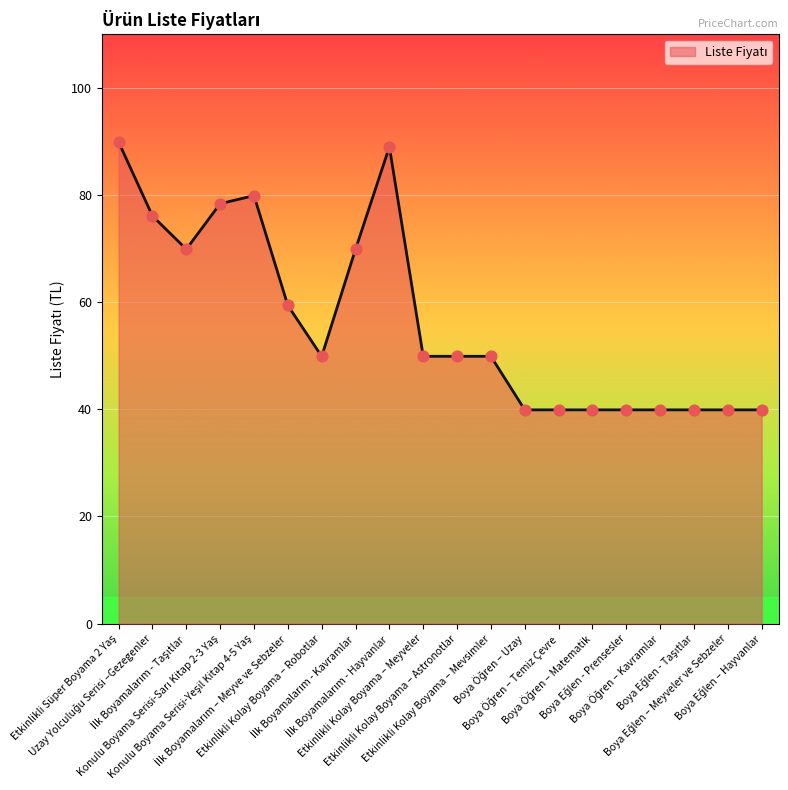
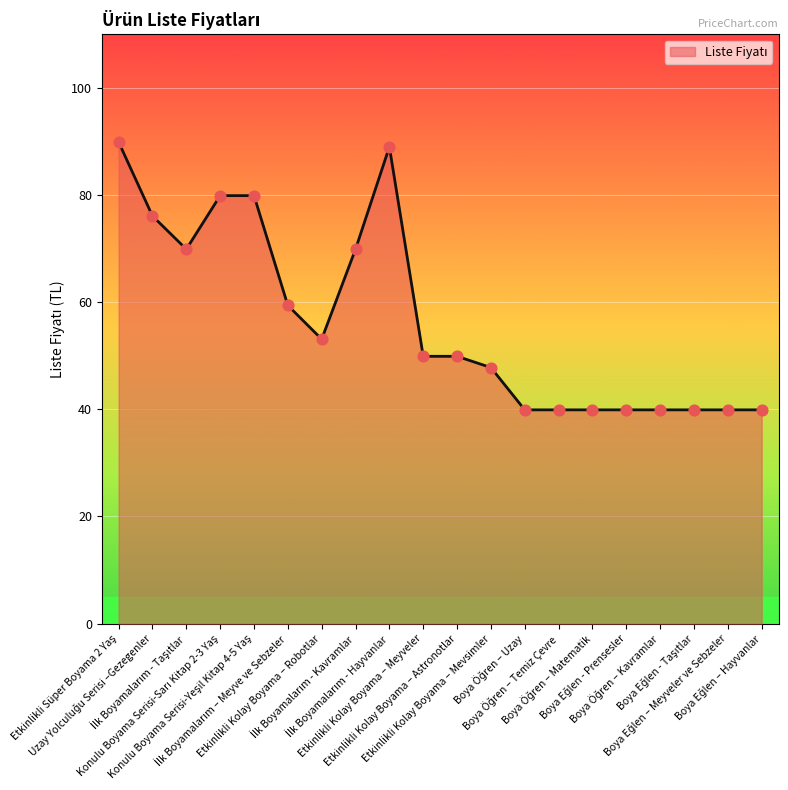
  {
    "Etkinlikli Süper Boyama 2 Yaş": 90,
    "Uzay Yolculuğu Serisi –Gezegenler": 76,
    "İlk Boyamalarım - Taşıtlar": 70,
-   "Konulu Boyama Serisi-Sarı Kitap 2-3 Yaş": 78,
+   "Konulu Boyama Serisi-Sarı Kitap 2-3 Yaş": 80,
    "Konulu Boyama Serisi-Yeşil Kitap 4-5 Yaş": 80,
    "İlk Boyamalarım – Meyve ve Sebzeler": 59,
-   "Etkinlikli Kolay Boyama – Robotlar": 50,
+   "Etkinlikli Kolay Boyama – Robotlar": 53,
    "İlk Boyamalarım - Kavramlar": 70,
    "İlk Boyamalarım - Hayvanlar": 89,
    "Etkinlikli Kolay Boyama – Meyveler": 50,
    "Etkinlikli Kolay Boyama – Astronotlar": 50,
-   "Etkinlikli Kolay Boyama – Mevsimler": 50,
+   "Etkinlikli Kolay Boyama – Mevsimler": 48,
    "Boya Öğren – Uzay": 40,
    "Boya Öğren – Temiz Çevre": 40,
    "Boya Öğren – Matematik": 40,
    "Boya Eğlen - Prensesler": 40,
    "Boya Öğren – Kavramlar": 40,
    "Boya Eğlen - Taşıtlar": 40,
    "Boya Eğlen – Meyveler ve Sebzeler": 40,
    "Boya Eğlen – Hayvanlar": 40
  }
